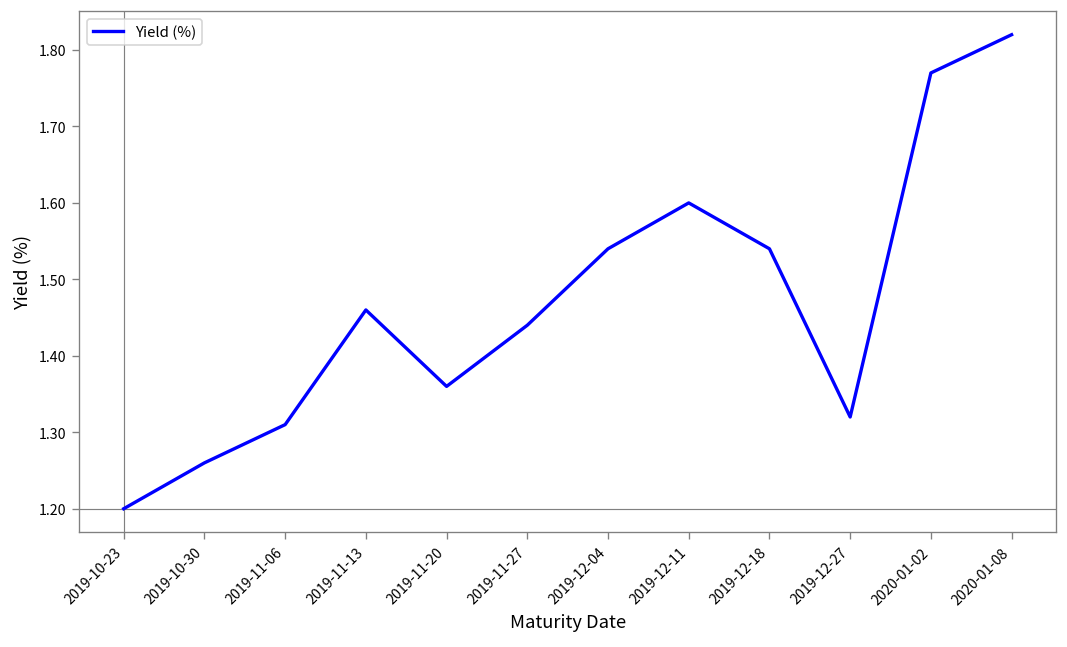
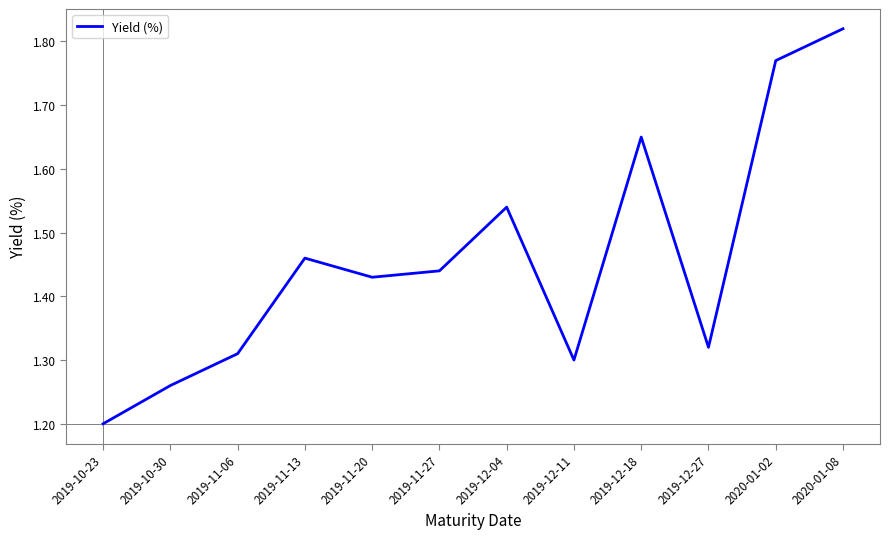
  {
    "2019-10-23": 1.20,
    "2019-10-30": 1.26,
    "2019-11-06": 1.31,
    "2019-11-13": 1.46,
-   "2019-11-20": 1.36,
+   "2019-11-20": 1.43,
    "2019-11-27": 1.44,
    "2019-12-04": 1.54,
-   "2019-12-11": 1.6,
-   "2019-12-18": 1.54,
+   "2019-12-11": 1.3,
+   "2019-12-18": 1.65,
    "2019-12-27": 1.32,
    "2020-01-02": 1.77,
    "2020-01-08": 1.82
  }
